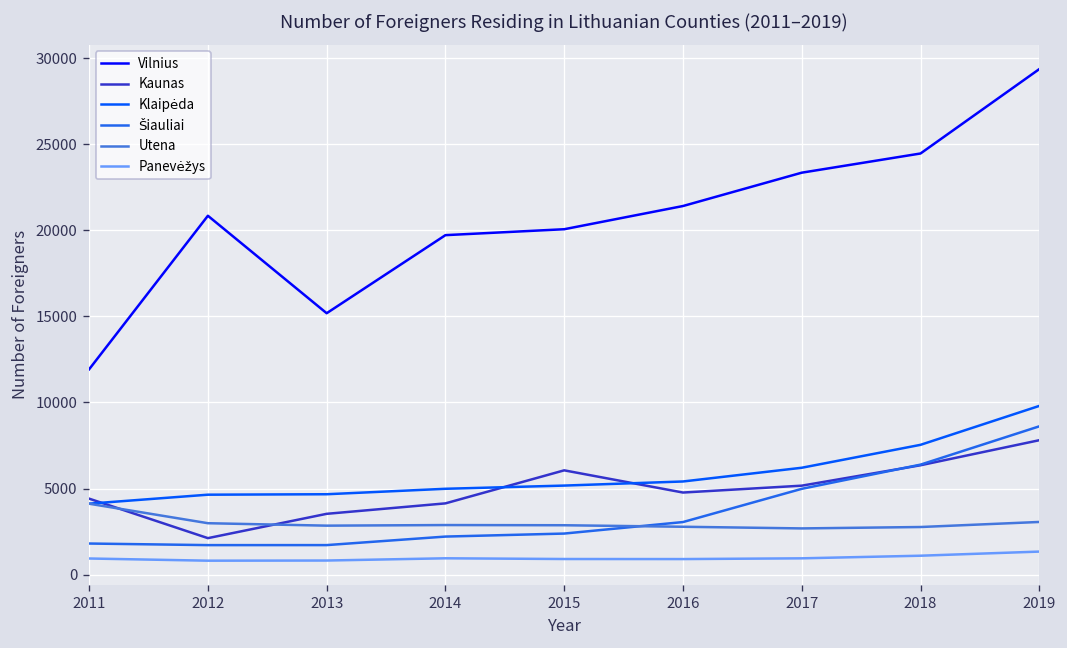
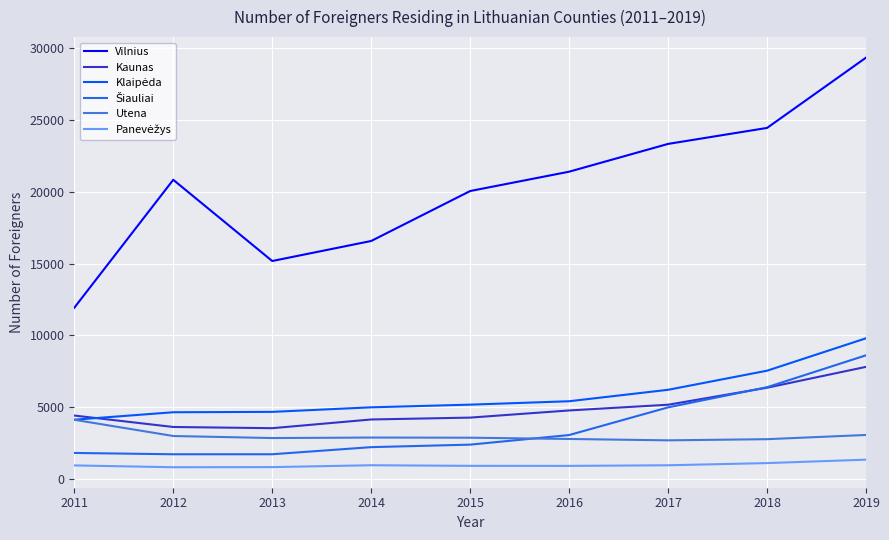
  {
    "Vilnius": {
      "2011": 11900,
      "2012": 20800,
      "2013": 15200,
-     "2014": 19700,
+     "2014": 16600,
      "2015": 20100,
      "2016": 21400,
      "2017": 23300,
      "2018": 24500,
      "2019": 29400
    },
    "Kaunas": {
      "2011": 4400,
-     "2012": 2100,
+     "2012": 3600,
      "2013": 3500,
      "2014": 4100,
-     "2015": 6100,
+     "2015": 4300,
      "2016": 4800,
      "2017": 5200,
      "2019": 7800
    }
  }
